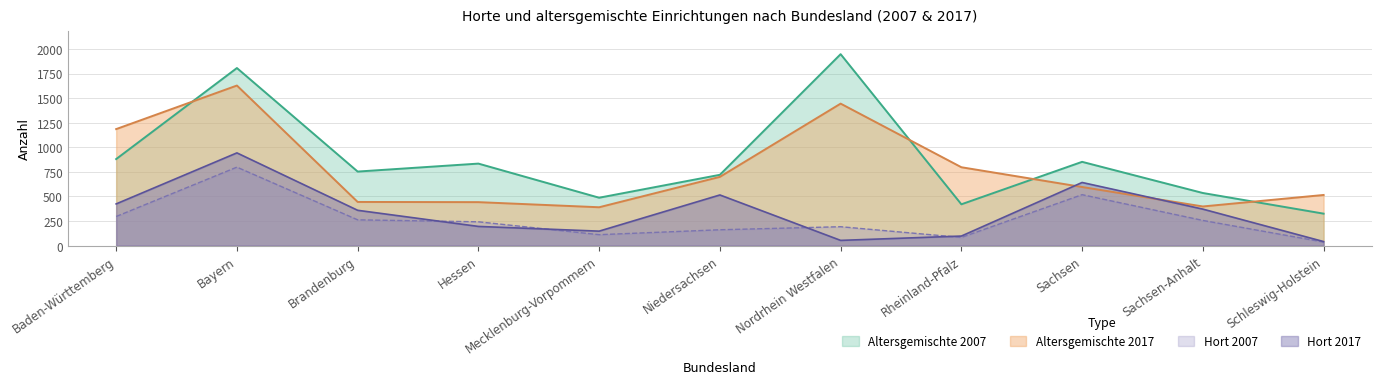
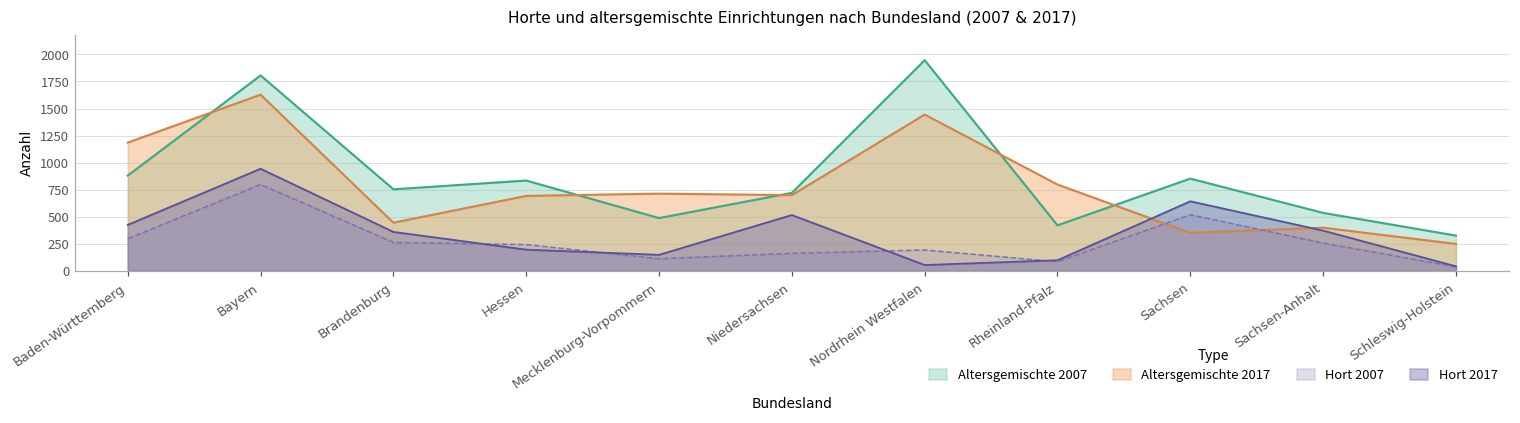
  {
    "Altersgemischte 2017": {
      "Baden-Württemberg": 1200,
      "Bayern": 1600,
      "Brandenburg": 400,
-     "Hessen": 400,
-     "Mecklenburg-Vorpommern": 400,
+     "Hessen": 700,
+     "Mecklenburg-Vorpommern": 700,
      "Nordrhein Westfalen": 1400,
      "Rheinland-Pfalz": 800,
-     "Sachsen": 600,
+     "Sachsen": 400,
      "Sachsen-Anhalt": 400,
-     "Schleswig-Holstein": 500
+     "Schleswig-Holstein": 200
    }
  }
